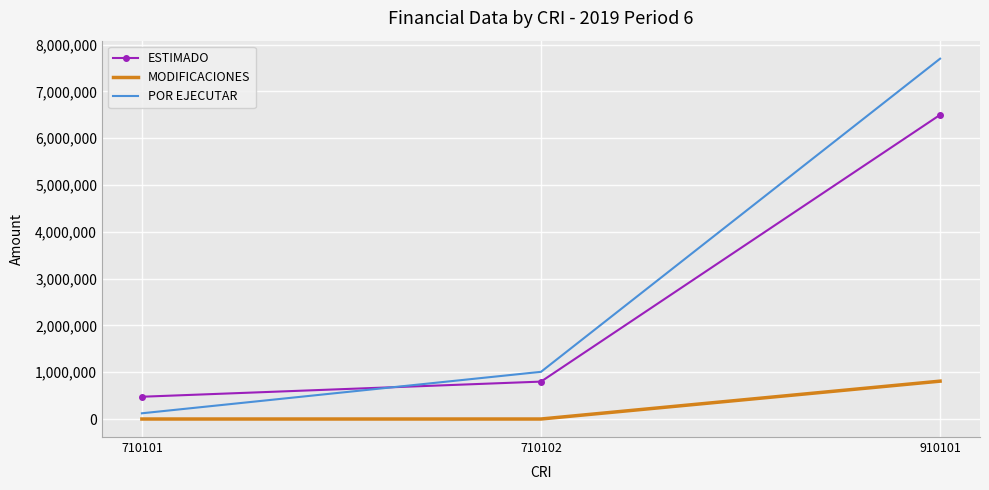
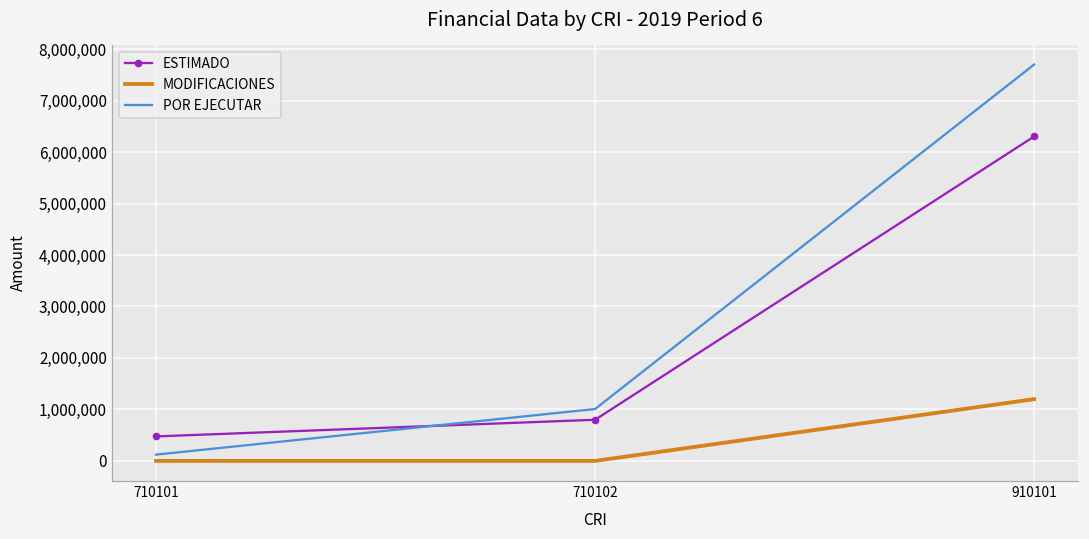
  {
    "ESTIMADO": {
      "710101": "500,000",
      "710102": "800,000",
-     "910101": "6,500,000"
+     "910101": "6,300,000"
    },
    "MODIFICACIONES": {
      "710101": "0",
      "710102": "0",
-     "910101": "800,000"
+     "910101": "1,200,000"
    },
    "POR EJECUTAR": {
      "710101": "100,000",
      "710102": "1,000,000",
      "910101": "7,700,000"
    }
  }
